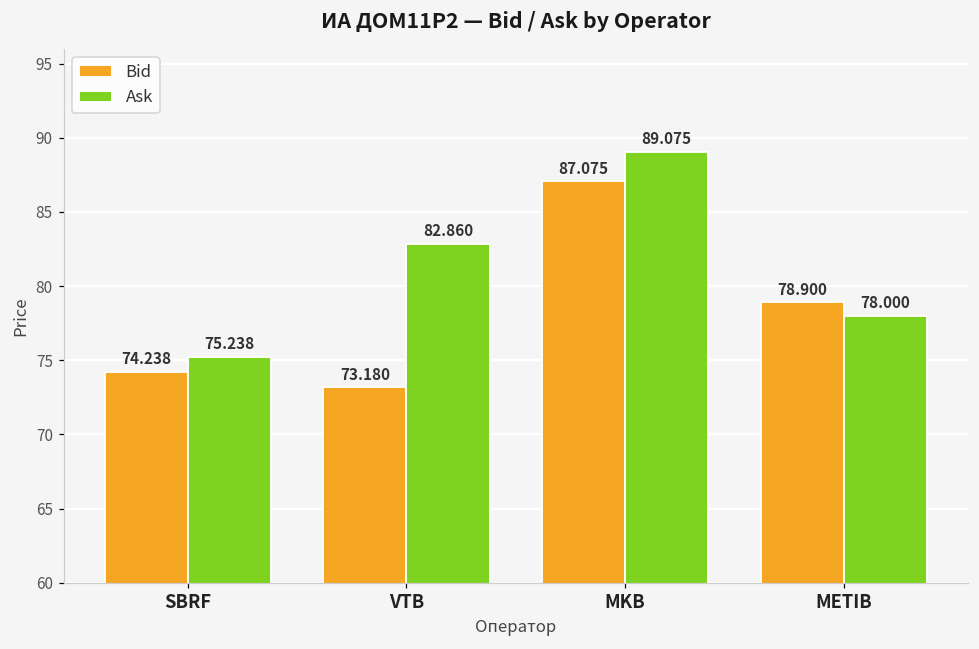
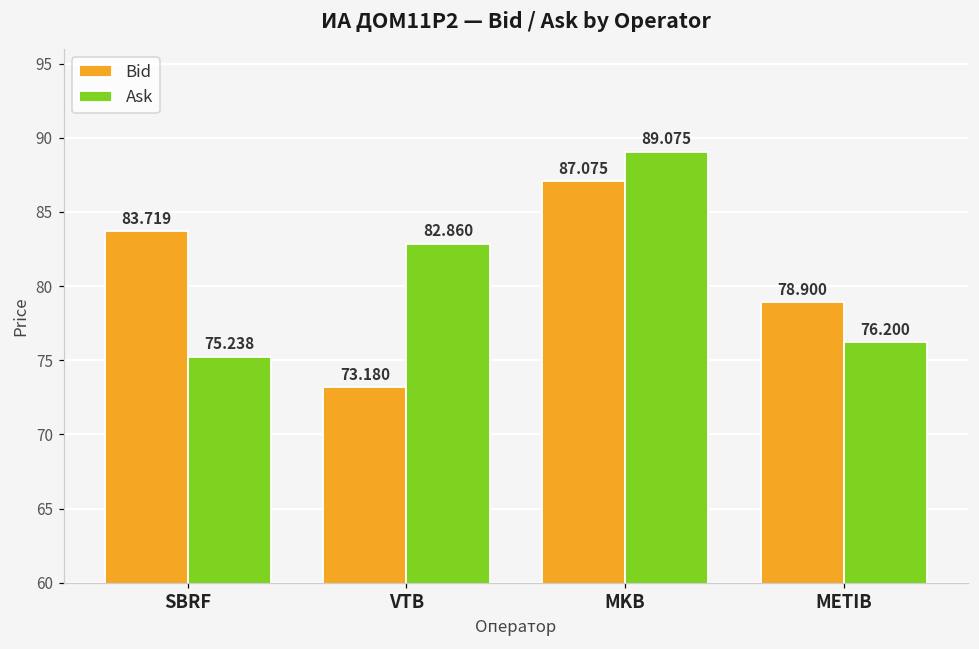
  {
    "Bid": {
-     "SBRF": 74.238,
+     "SBRF": 83.719,
      "VTB": 73.180,
      "MKB": 87.075,
      "METIB": 78.900
    },
    "Ask": {
      "SBRF": 75.238,
      "VTB": 82.860,
      "MKB": 89.075,
-     "METIB": 78.000
+     "METIB": 76.200
    }
  }
